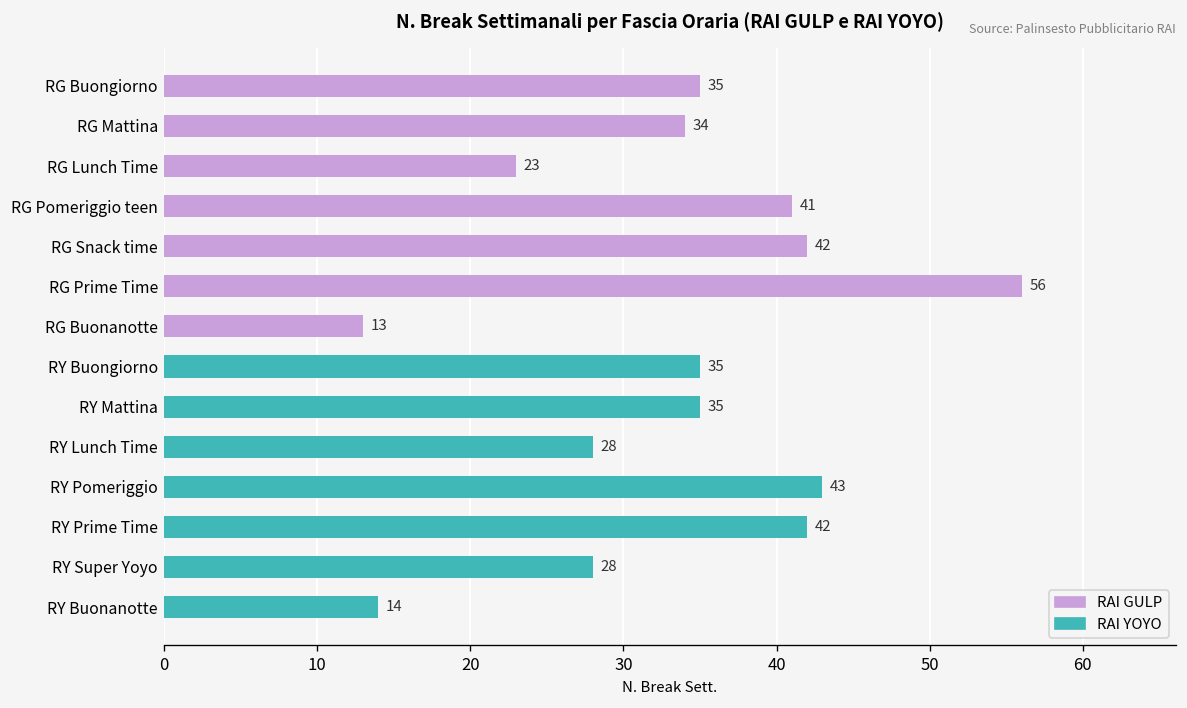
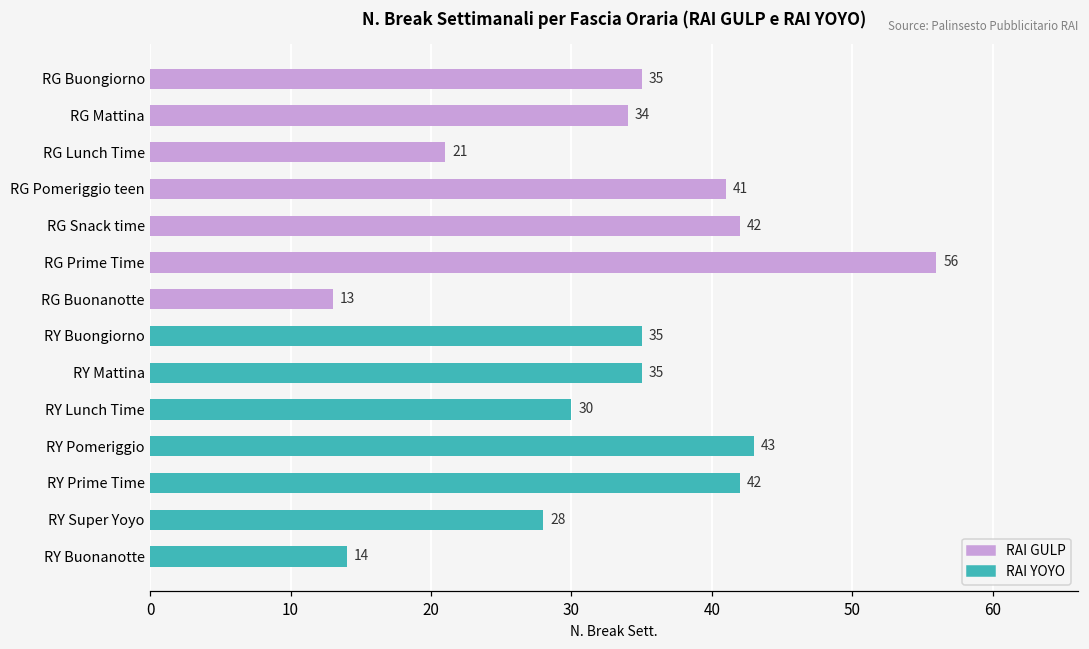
  {
    "RG Buongiorno": 35,
    "RG Mattina": 34,
-   "RG Lunch Time": 23,
+   "RG Lunch Time": 21,
    "RG Pomeriggio teen": 41,
    "RG Snack time": 42,
    "RG Prime Time": 56,
    "RG Buonanotte": 13,
    "RY Buongiorno": 35,
    "RY Mattina": 35,
-   "RY Lunch Time": 28,
+   "RY Lunch Time": 30,
    "RY Pomeriggio": 43,
    "RY Prime Time": 42,
    "RY Super Yoyo": 28,
    "RY Buonanotte": 14
  }
